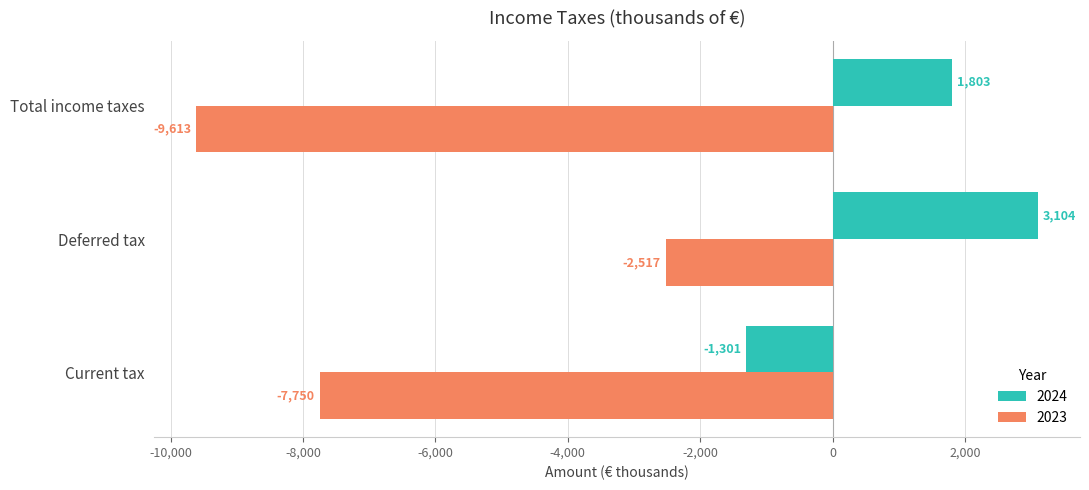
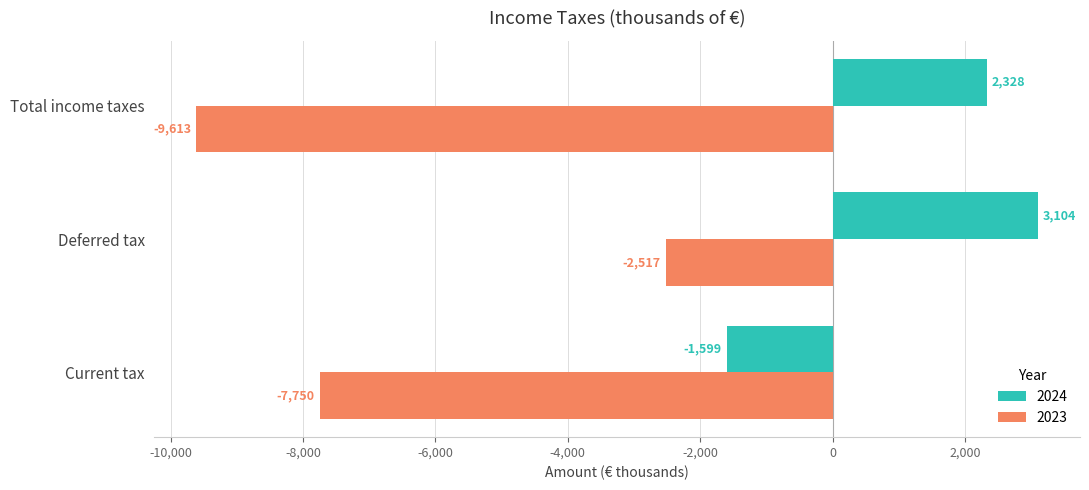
  {
    "2024": {
-     "Total income taxes": "1,803",
+     "Total income taxes": "2,328",
      "Deferred tax": "3,104",
-     "Current tax": "-1,301"
+     "Current tax": "-1,599"
    },
    "2023": {
      "Total income taxes": "-9,613",
      "Deferred tax": "-2,517",
      "Current tax": "-7,750"
    }
  }
